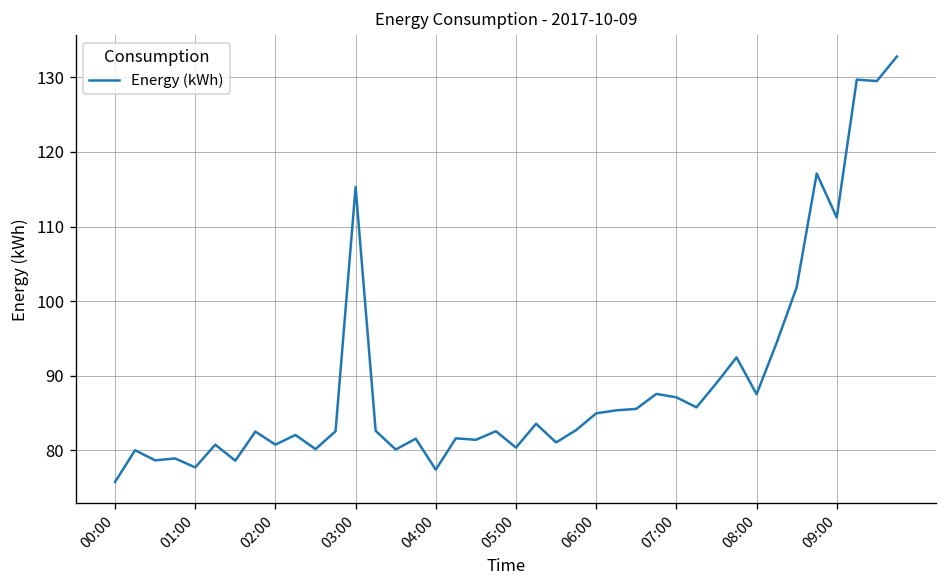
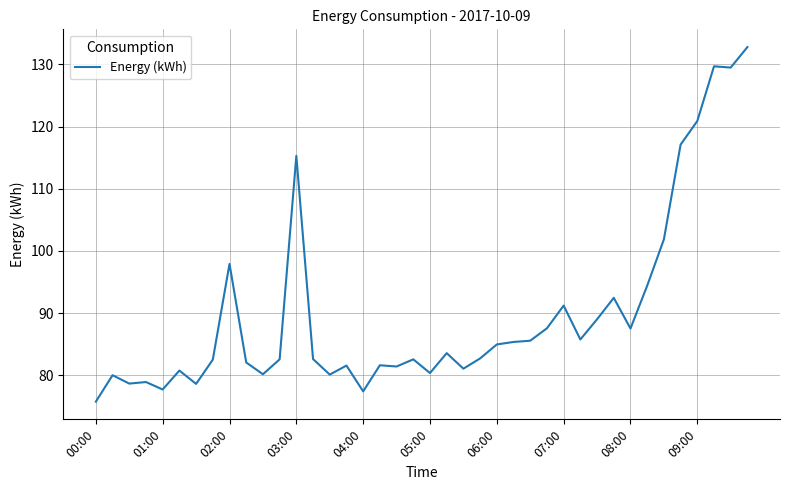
  {
    "00:00": 76,
    "01:00": 78,
-   "02:00": 81,
+   "02:00": 98,
    "03:00": 115,
    "04:00": 77,
    "05:00": 80,
    "06:00": 85,
-   "07:00": 87,
+   "07:00": 91,
    "08:00": 88,
-   "09:00": 111
+   "09:00": 121
  }
